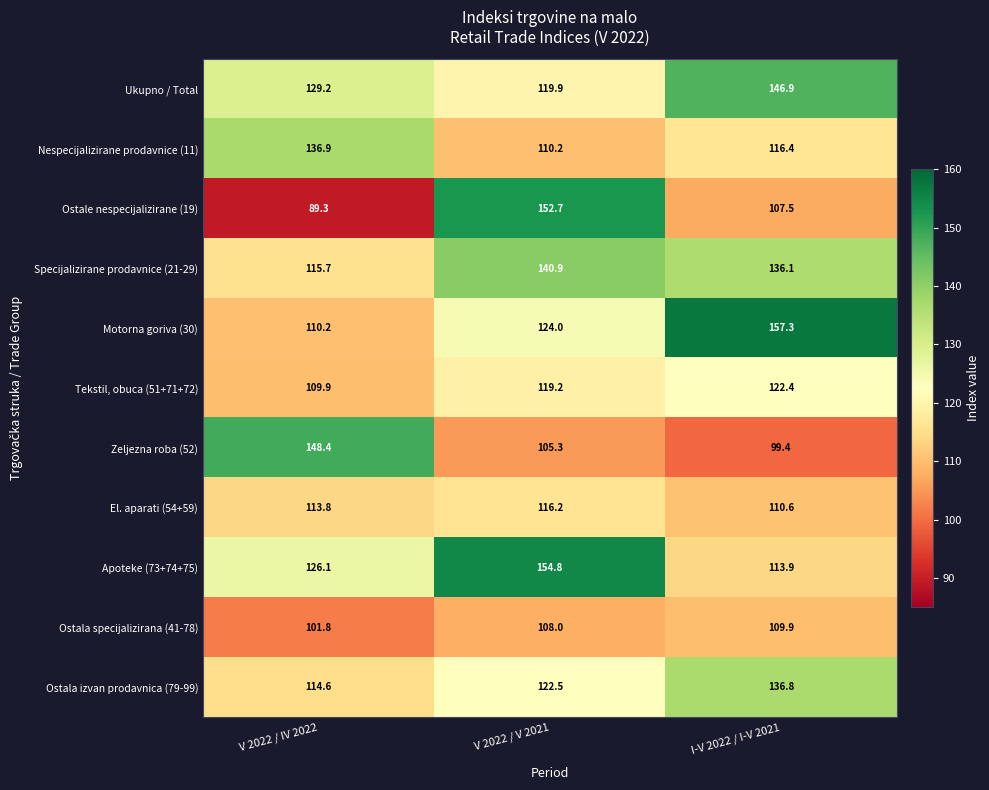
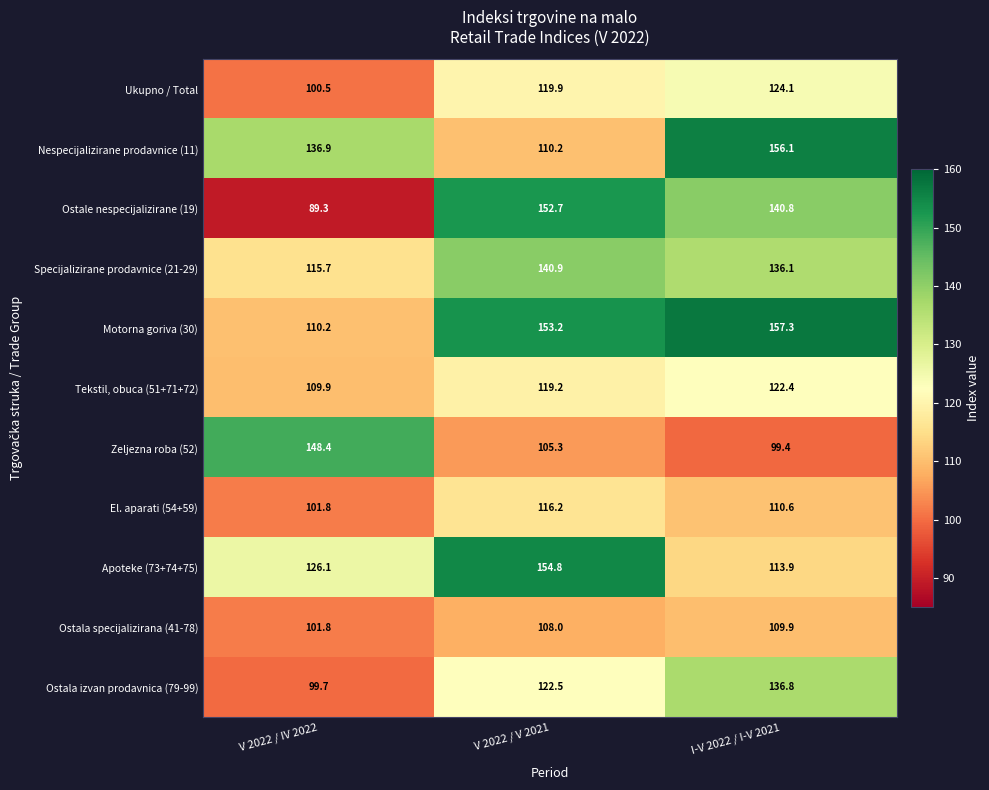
  {
    "Ukupno / Total": {
-     "V 2022 / IV 2022": 129.2,
+     "V 2022 / IV 2022": 100.5,
      "V 2022 / V 2021": 119.9,
-     "I-V 2022 / I-V 2021": 146.9
+     "I-V 2022 / I-V 2021": 124.1
    },
    "Nespecijalizirane prodavnice (11)": {
      "V 2022 / IV 2022": 136.9,
      "V 2022 / V 2021": 110.2,
-     "I-V 2022 / I-V 2021": 116.4
+     "I-V 2022 / I-V 2021": 156.1
    },
    "Ostale nespecijalizirane (19)": {
      "V 2022 / IV 2022": 89.3,
      "V 2022 / V 2021": 152.7,
-     "I-V 2022 / I-V 2021": 107.5
+     "I-V 2022 / I-V 2021": 140.8
    },
    "Specijalizirane prodavnice (21-29)": {
      "V 2022 / IV 2022": 115.7,
      "V 2022 / V 2021": 140.9,
      "I-V 2022 / I-V 2021": 136.1
    },
    "Motorna goriva (30)": {
      "V 2022 / IV 2022": 110.2,
-     "V 2022 / V 2021": 124.0,
+     "V 2022 / V 2021": 153.2,
      "I-V 2022 / I-V 2021": 157.3
    },
    "Tekstil, obuca (51+71+72)": {
      "V 2022 / IV 2022": 109.9,
      "V 2022 / V 2021": 119.2,
      "I-V 2022 / I-V 2021": 122.4
    },
    "Zeljezna roba (52)": {
      "V 2022 / IV 2022": 148.4,
      "V 2022 / V 2021": 105.3,
      "I-V 2022 / I-V 2021": 99.4
    },
    "El. aparati (54+59)": {
-     "V 2022 / IV 2022": 113.8,
+     "V 2022 / IV 2022": 101.8,
      "V 2022 / V 2021": 116.2,
      "I-V 2022 / I-V 2021": 110.6
    },
    "Apoteke (73+74+75)": {
      "V 2022 / IV 2022": 126.1,
      "V 2022 / V 2021": 154.8,
      "I-V 2022 / I-V 2021": 113.9
    },
    "Ostala specijalizirana (41-78)": {
      "V 2022 / IV 2022": 101.8,
      "V 2022 / V 2021": 108.0,
      "I-V 2022 / I-V 2021": 109.9
    },
    "Ostala izvan prodavnica (79-99)": {
-     "V 2022 / IV 2022": 114.6,
+     "V 2022 / IV 2022": 99.7,
      "V 2022 / V 2021": 122.5,
      "I-V 2022 / I-V 2021": 136.8
    }
  }
